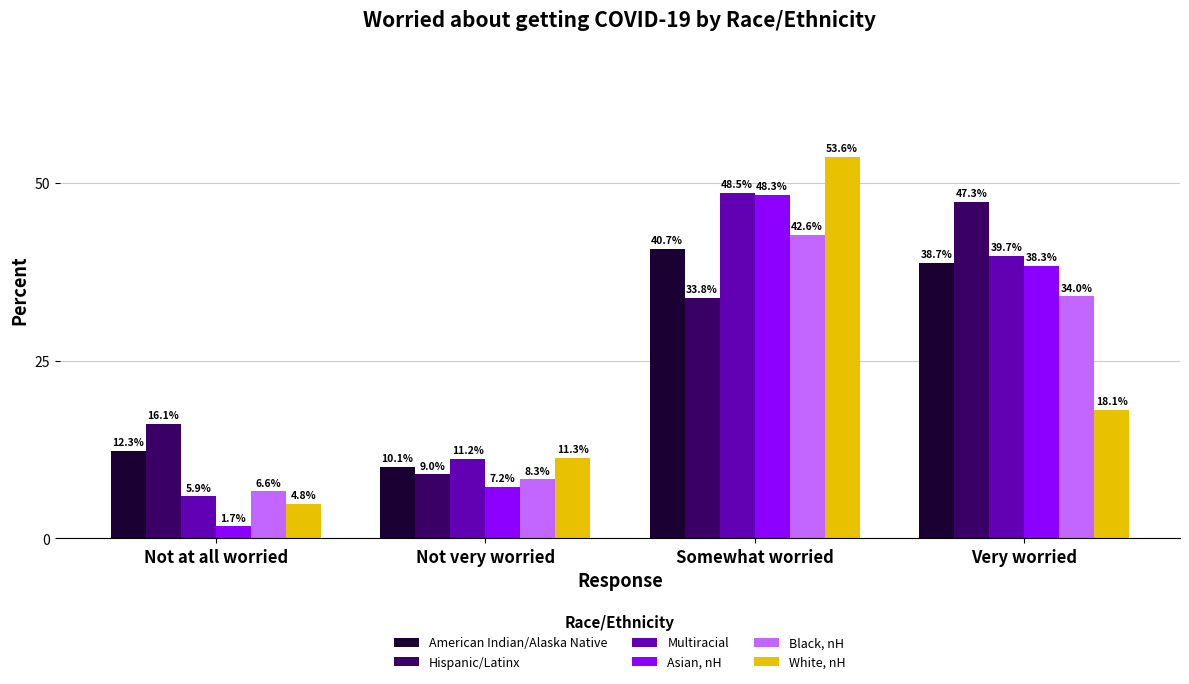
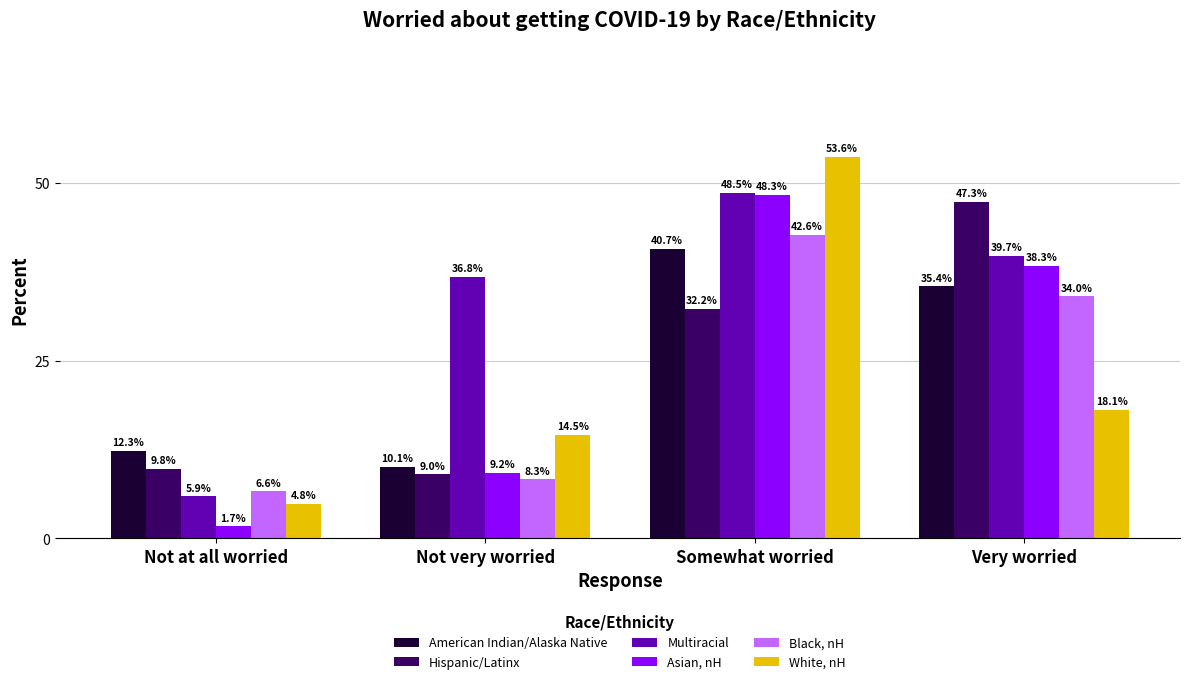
  {
    "American Indian/Alaska Native": {
      "Not at all worried": "12.3%",
      "Not very worried": "10.1%",
      "Somewhat worried": "40.7%",
-     "Very worried": "38.7%"
+     "Very worried": "35.4%"
    },
    "Hispanic/Latinx": {
-     "Not at all worried": "16.1%",
+     "Not at all worried": "9.8%",
      "Not very worried": "9.0%",
-     "Somewhat worried": "33.8%",
+     "Somewhat worried": "32.2%",
      "Very worried": "47.3%"
    },
    "Multiracial": {
      "Not at all worried": "5.9%",
-     "Not very worried": "11.2%",
+     "Not very worried": "36.8%",
      "Somewhat worried": "48.5%",
      "Very worried": "39.7%"
    },
    "Asian, nH": {
      "Not at all worried": "1.7%",
-     "Not very worried": "7.2%",
+     "Not very worried": "9.2%",
      "Somewhat worried": "48.3%",
      "Very worried": "38.3%"
    },
    "Black, nH": {
      "Not at all worried": "6.6%",
      "Not very worried": "8.3%",
      "Somewhat worried": "42.6%",
      "Very worried": "34.0%"
    },
    "White, nH": {
      "Not at all worried": "4.8%",
-     "Not very worried": "11.3%",
+     "Not very worried": "14.5%",
      "Somewhat worried": "53.6%",
      "Very worried": "18.1%"
    }
  }
